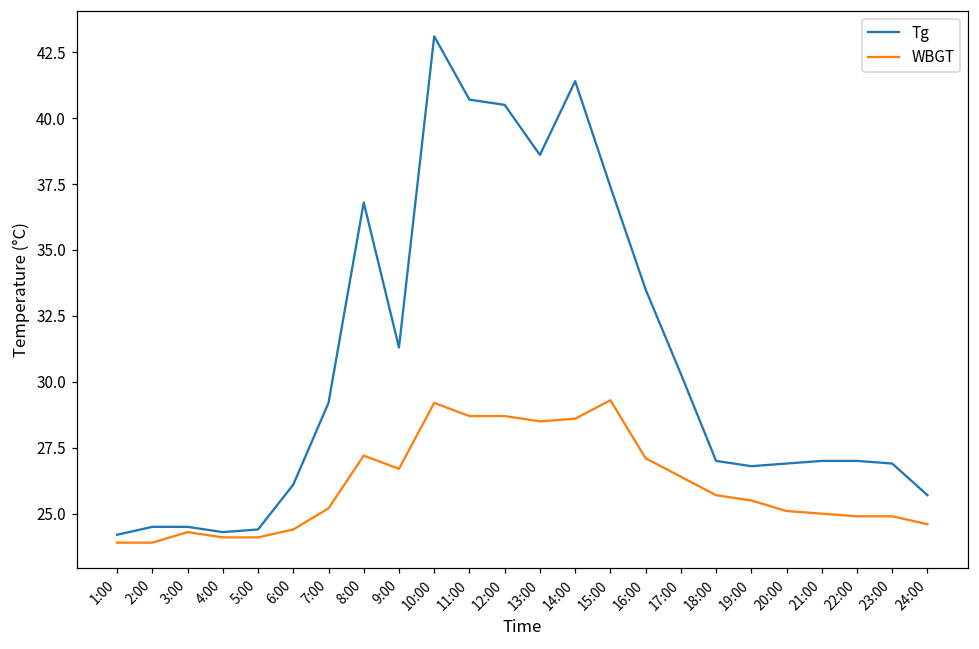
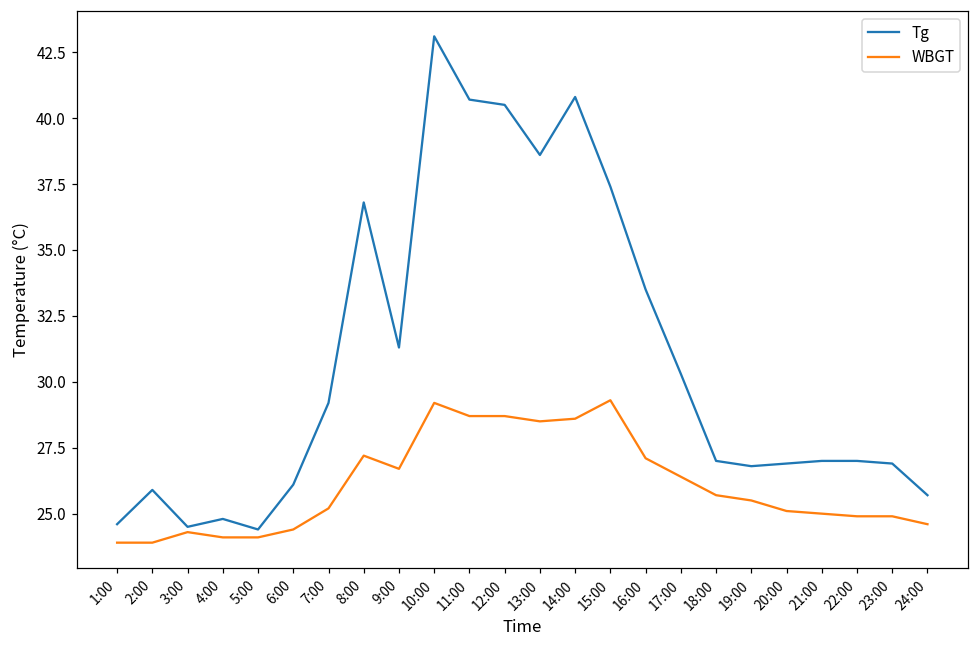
  {
    "Tg": {
-     "1:00": 24.2,
-     "2:00": 24.5,
+     "1:00": 24.6,
+     "2:00": 25.9,
      "3:00": 24.5,
-     "4:00": 24.3,
+     "4:00": 24.8,
      "5:00": 24.4,
      "6:00": 26.1,
      "7:00": 29.2,
      "8:00": 36.8,
      "9:00": 31.3,
      "10:00": 43.1,
      "11:00": 40.7,
      "12:00": 40.5,
      "13:00": 38.6,
-     "14:00": 41.4,
+     "14:00": 40.8,
      "15:00": 37.4,
      "16:00": 33.5,
      "17:00": 30.3,
      "18:00": 27.0,
      "19:00": 26.8,
      "20:00": 26.9,
      "21:00": 27.0,
      "22:00": 27.0,
      "23:00": 26.9,
      "24:00": 25.7
    },
    "WBGT": {
      "1:00": 23.9,
      "2:00": 23.9,
      "3:00": 24.3,
      "4:00": 24.1,
      "5:00": 24.1,
      "6:00": 24.4,
      "7:00": 25.2,
      "8:00": 27.2,
      "9:00": 26.7,
      "10:00": 29.2,
      "11:00": 28.7,
      "12:00": 28.7,
      "13:00": 28.5,
      "14:00": 28.6,
      "15:00": 29.3,
      "16:00": 27.1,
      "17:00": 26.4,
      "18:00": 25.7,
      "19:00": 25.5,
      "20:00": 25.1,
      "21:00": 25.0,
      "22:00": 24.9,
      "23:00": 24.9,
      "24:00": 24.6
    }
  }
